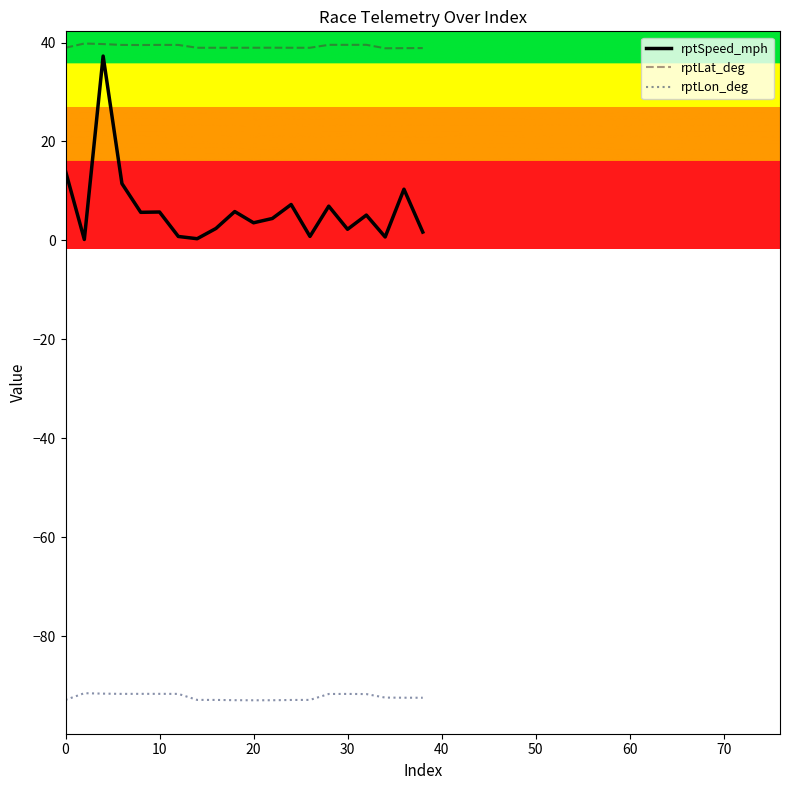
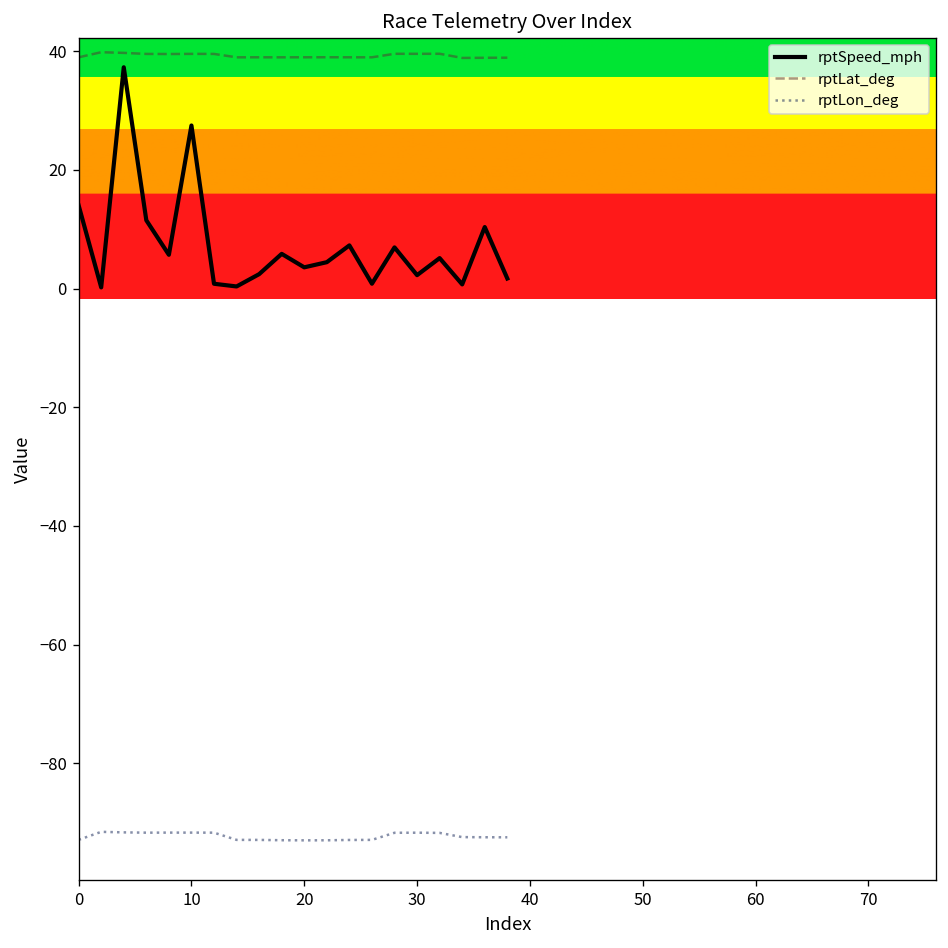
  {
    "rptSpeed_mph": {
      "0": 14,
-     "10": 6,
+     "10": 27,
      "20": 4,
      "30": 2
    }
  }
